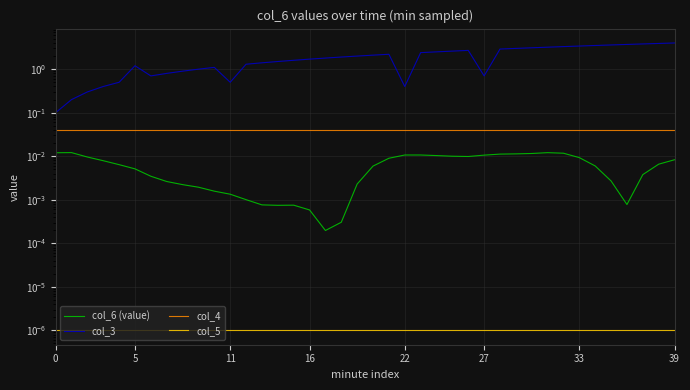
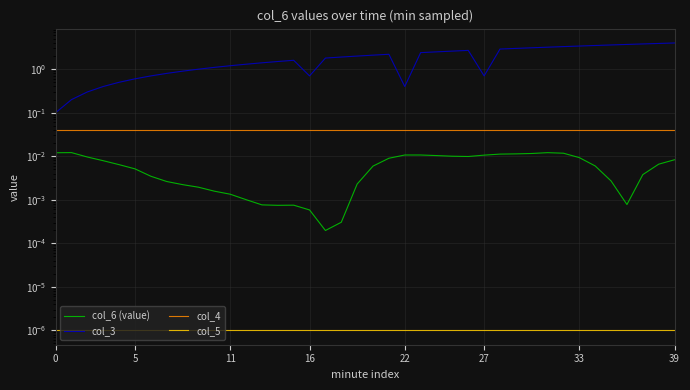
  {
    "col_6 (value)": {
      "0": 0.012,
      "5": 0.005,
      "11": 0.0013,
      "16": 0.0006,
      "22": 0.011,
      "27": 0.011,
      "33": 0.009,
      "39": 0.008
    },
    "col_3": {
      "0": 0.1,
-     "5": 1.2,
-     "11": 0.5,
-     "16": 1.7,
+     "5": 0.6,
+     "11": 1.2,
+     "16": 0.7,
      "22": 0.4,
      "27": 0.7,
      "33": 3,
      "39": 4
    },
    "col_4": {
      "0": 0.04,
      "5": 0.04,
      "11": 0.04,
      "16": 0.04,
      "22": 0.04,
      "27": 0.04,
      "33": 0.04,
      "39": 0.04
    },
    "col_5": {
      "0": 0.0000010,
      "11": 0.0000010,
      "16": 0.0000010,
      "22": 0.0000010,
      "27": 0.0000010,
      "33": 0.0000010,
      "39": 0.0000010
    }
  }
